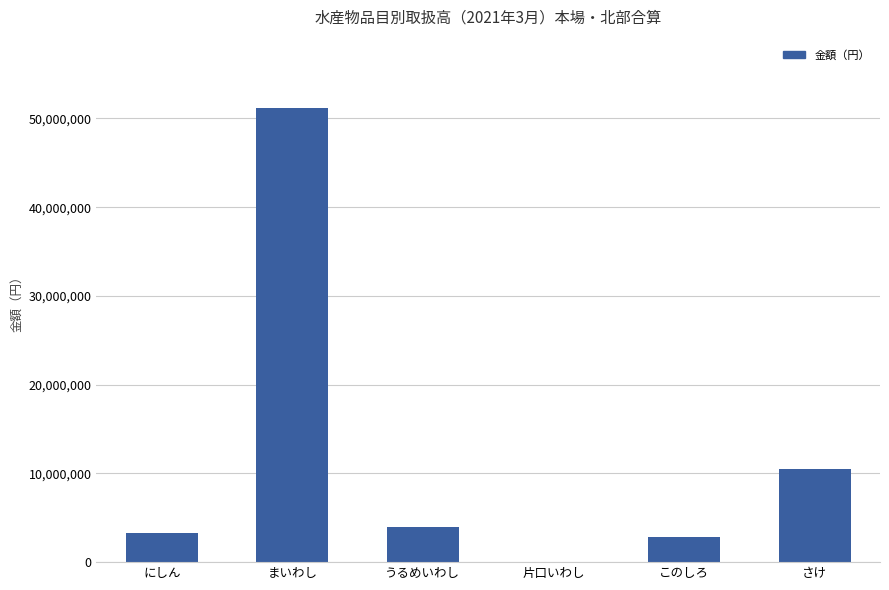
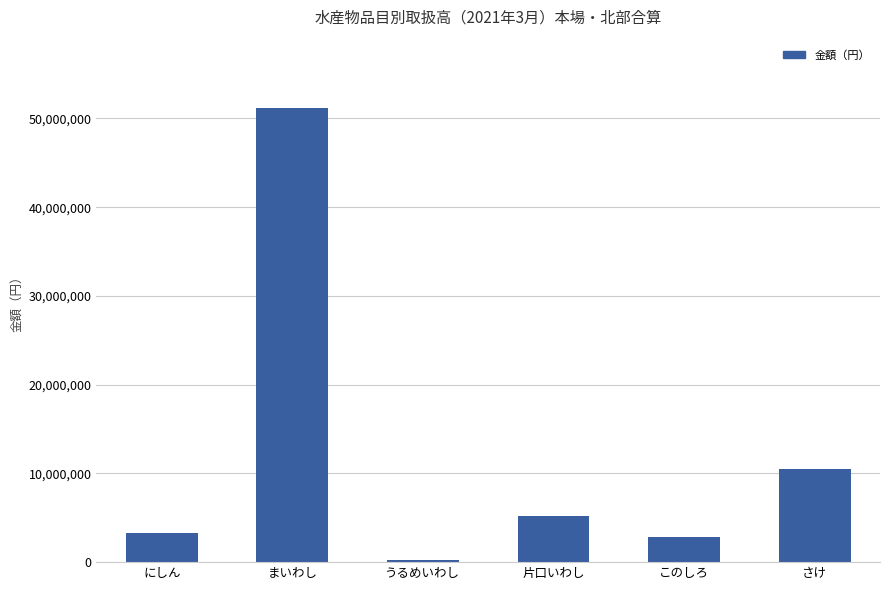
  {
    "にしん": "3,000,000",
    "まいわし": "51,000,000",
-   "うるめいわし": "4,000,000",
-   "片口いわし": "0",
+   "うるめいわし": "0",
+   "片口いわし": "5,000,000",
    "このしろ": "3,000,000",
    "さけ": "10,000,000"
  }
